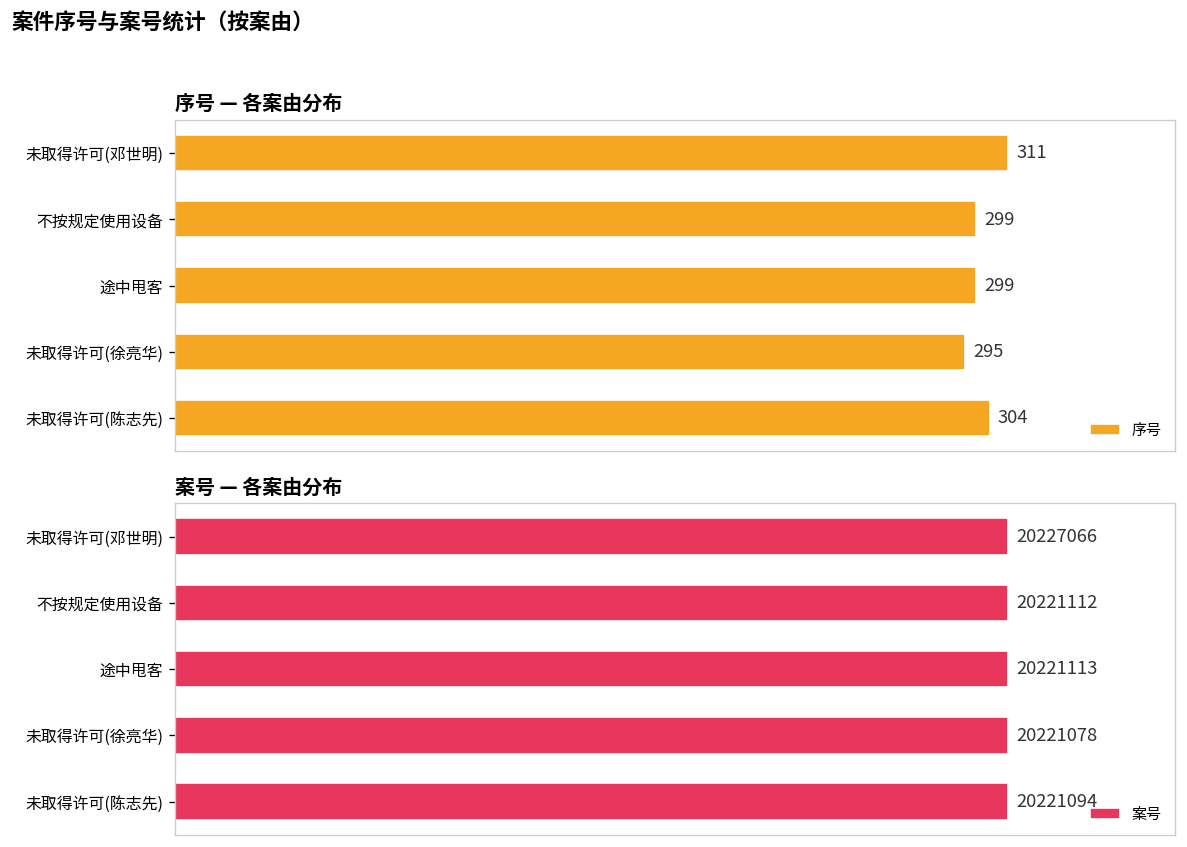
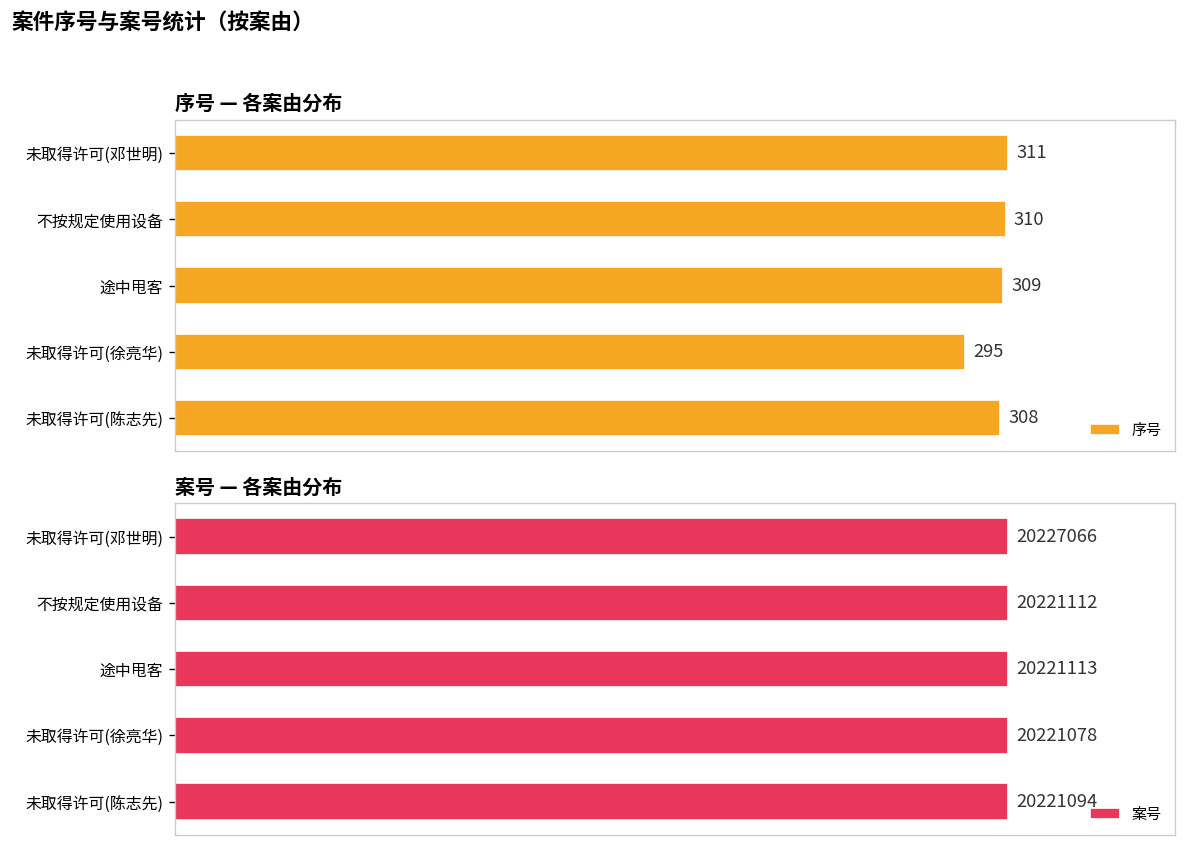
  {
    "序号 — 各案由分布": {
-     "不按规定使用设备": 299,
-     "途中甩客": 299,
-     "未取得许可(陈志先)": 304
+     "不按规定使用设备": 310,
+     "途中甩客": 309,
+     "未取得许可(陈志先)": 308
    }
  }
